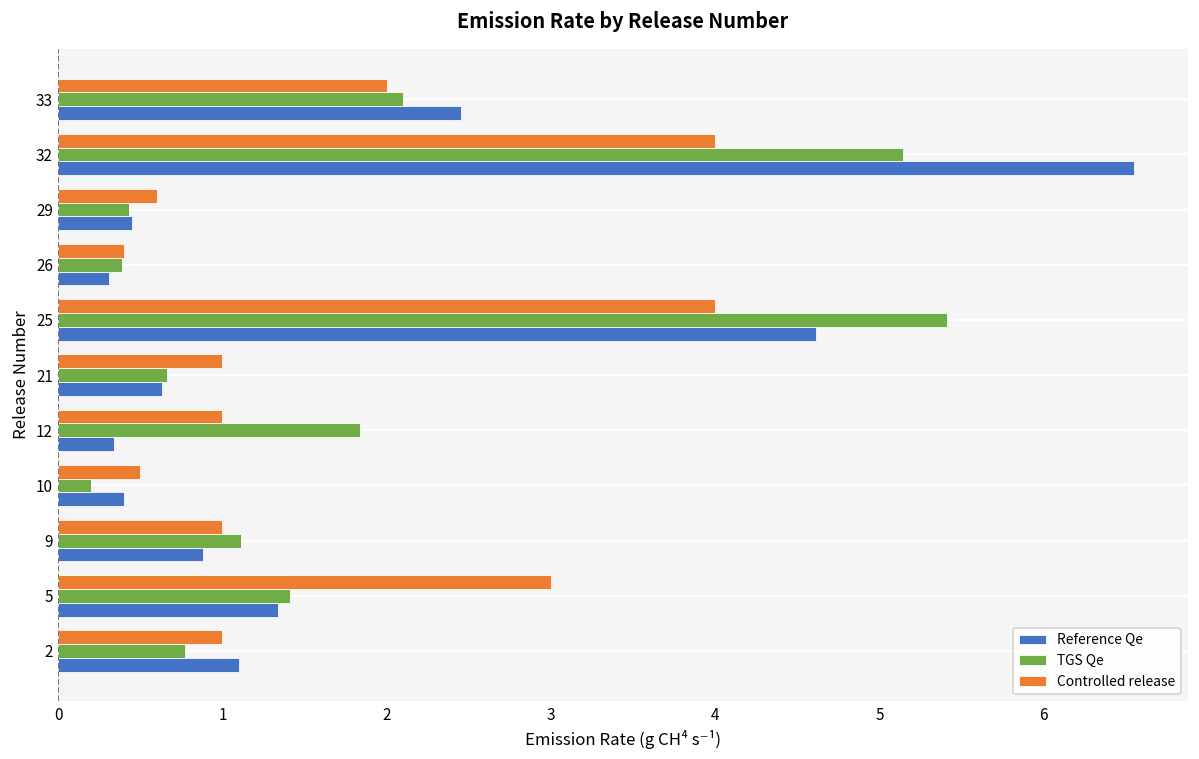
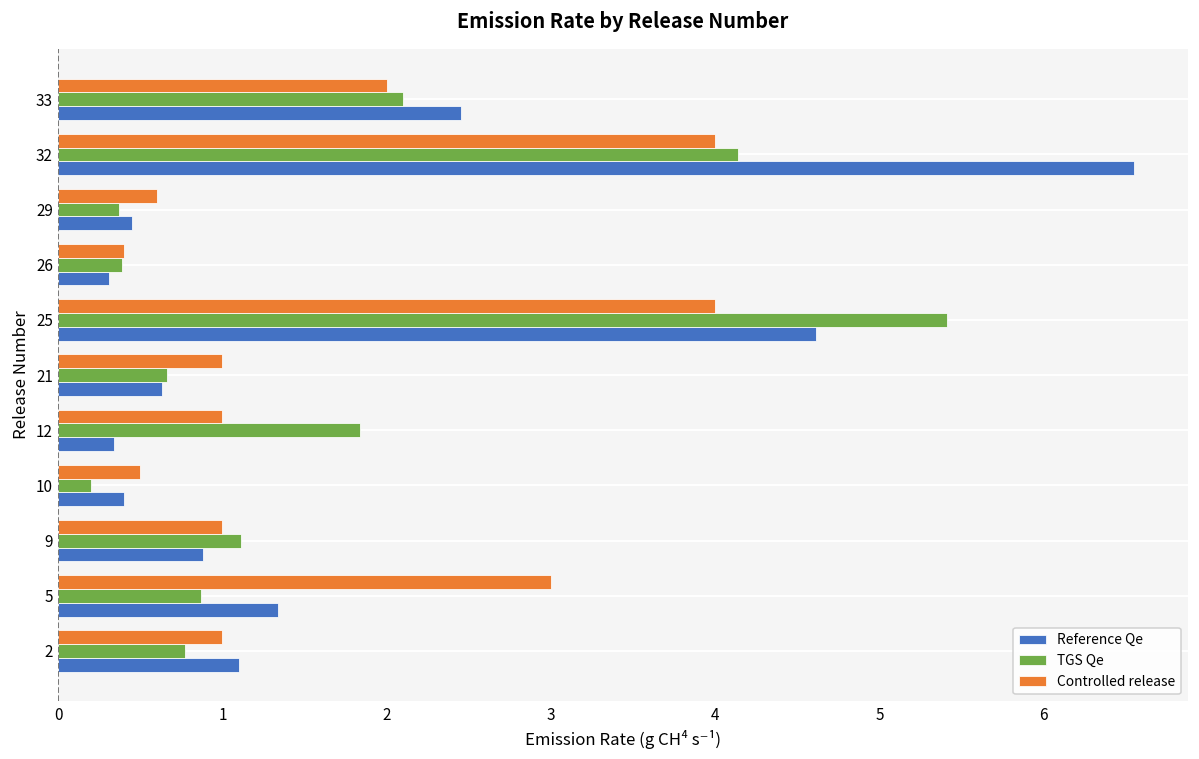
  {
    "Reference Qe": {
      "33": 2.45,
      "32": 6.55,
      "29": 0.45,
      "26": 0.31,
      "25": 4.61,
      "21": 0.63,
      "12": 0.34,
      "10": 0.40,
      "9": 0.88,
      "5": 1.34,
      "2": 1.10
    },
    "TGS Qe": {
      "33": 2.10,
-     "32": 5.14,
-     "29": 0.43,
+     "32": 4.14,
+     "29": 0.37,
      "26": 0.39,
      "25": 5.41,
      "21": 0.66,
      "12": 1.84,
      "10": 0.20,
      "9": 1.11,
-     "5": 1.41,
+     "5": 0.87,
      "2": 0.77
    },
    "Controlled release": {
      "33": 2.00,
      "32": 4.00,
      "29": 0.60,
      "26": 0.40,
      "25": 4.00,
      "21": 1.00,
      "12": 1.00,
      "10": 0.50,
      "9": 1.00,
      "5": 3.00,
      "2": 1.00
    }
  }
